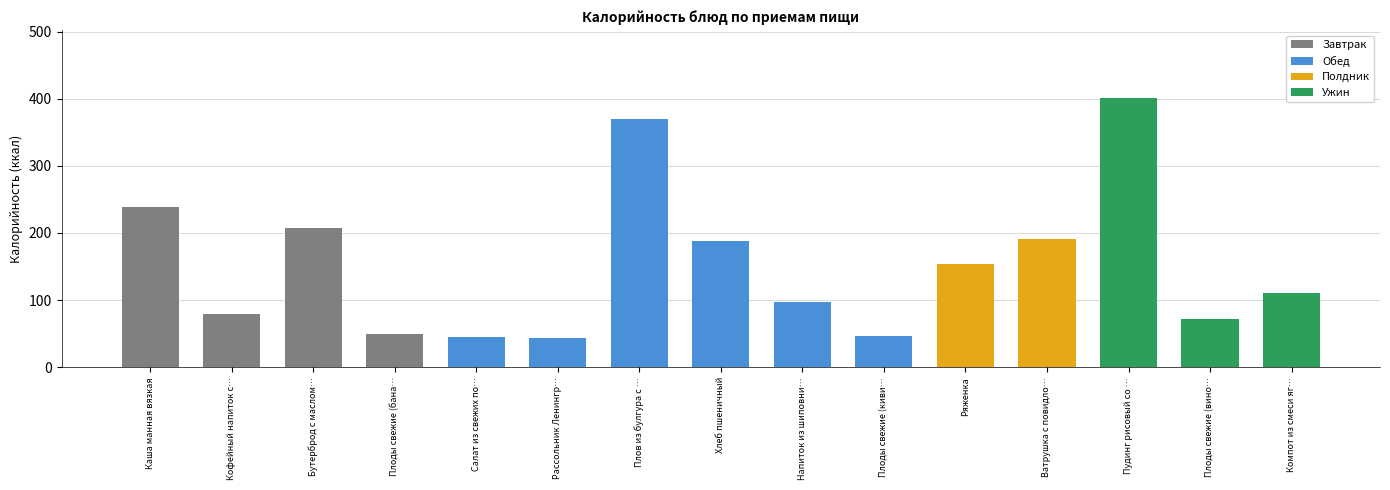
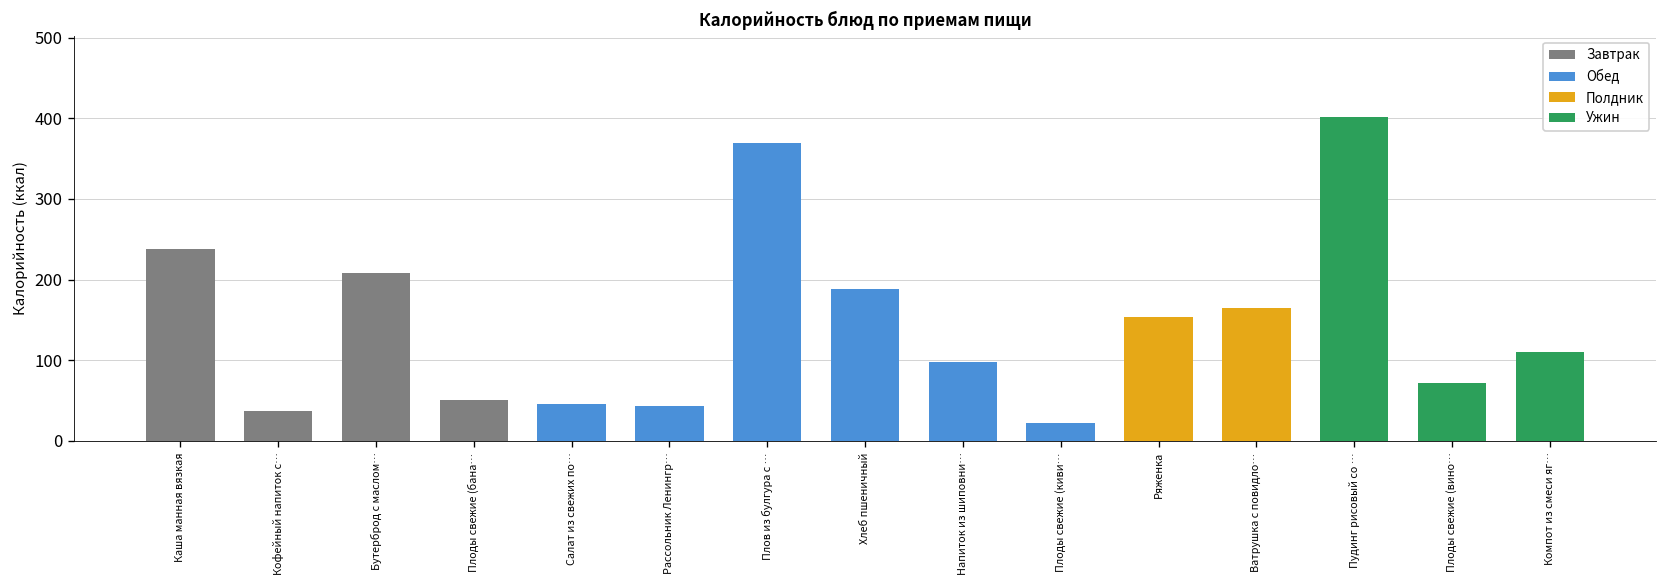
  {
    "Каша манная вязкая": 240,
-   "Кофейный напиток с…": 80,
+   "Кофейный напиток с…": 40,
    "Бутерброд с маслом…": 210,
    "Плоды свежие (бана…": 50,
    "Салат из свежих по…": 50,
    "Рассольник Ленингр…": 40,
    "Плов из булгура с …": 370,
    "Хлеб пшеничный": 190,
    "Напиток из шиповни…": 100,
-   "Плоды свежие (киви…": 50,
+   "Плоды свежие (киви…": 20,
    "Ряженка": 150,
-   "Ватрушка с повидло…": 190,
+   "Ватрушка с повидло…": 160,
    "Пудинг рисовый со …": 400,
    "Плоды свежие (вино…": 70,
    "Компот из смеси яг…": 110
  }
